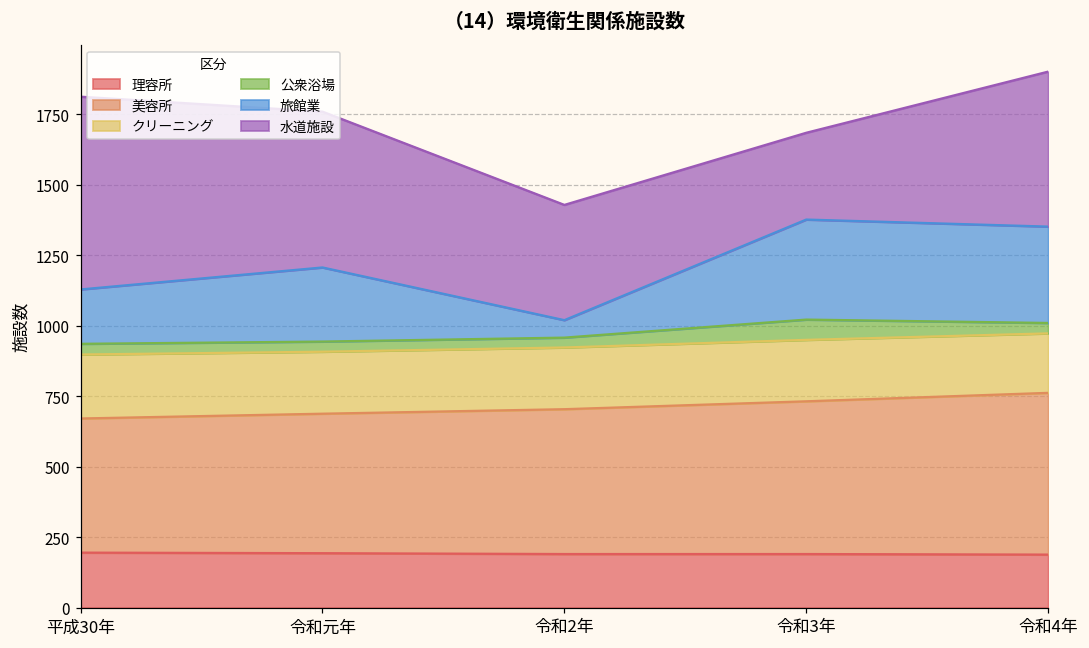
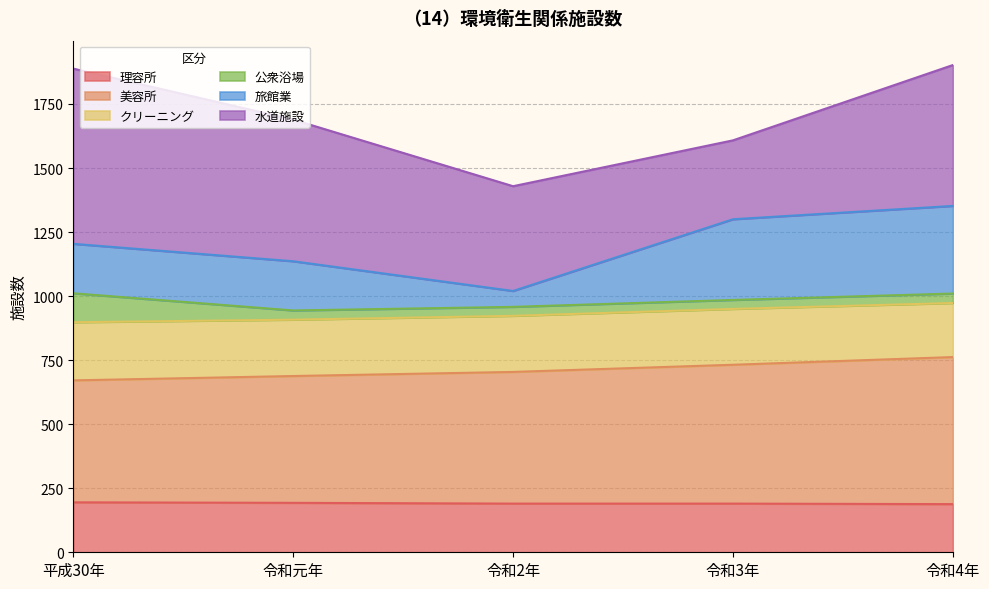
  {
    "公衆浴場": {
-     "平成30年": 40,
+     "平成30年": 110,
      "令和元年": 40,
      "令和2年": 40,
-     "令和3年": 70,
+     "令和3年": 40,
      "令和4年": 40
    },
    "旅館業": {
      "平成30年": 190,
-     "令和元年": 260,
+     "令和元年": 190,
      "令和2年": 60,
-     "令和3年": 360,
+     "令和3年": 320,
      "令和4年": 340
    },
    "水道施設": {
      "平成30年": 680,
      "令和2年": 410,
      "令和3年": 310,
      "令和4年": 550
    }
  }
